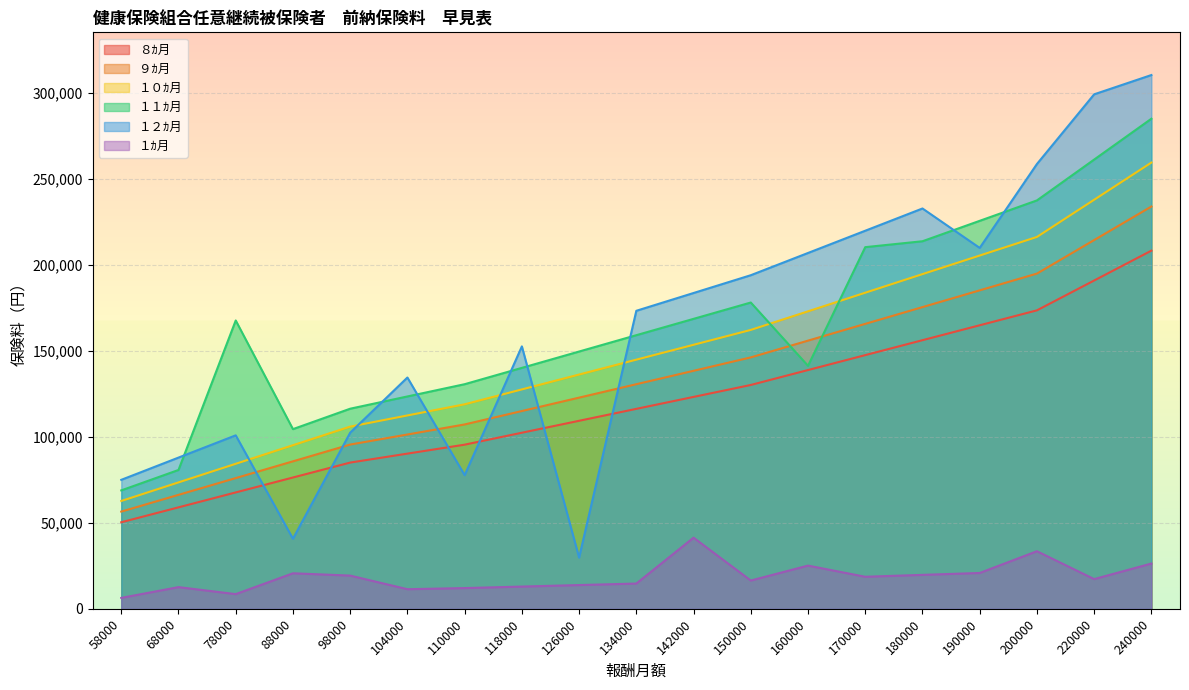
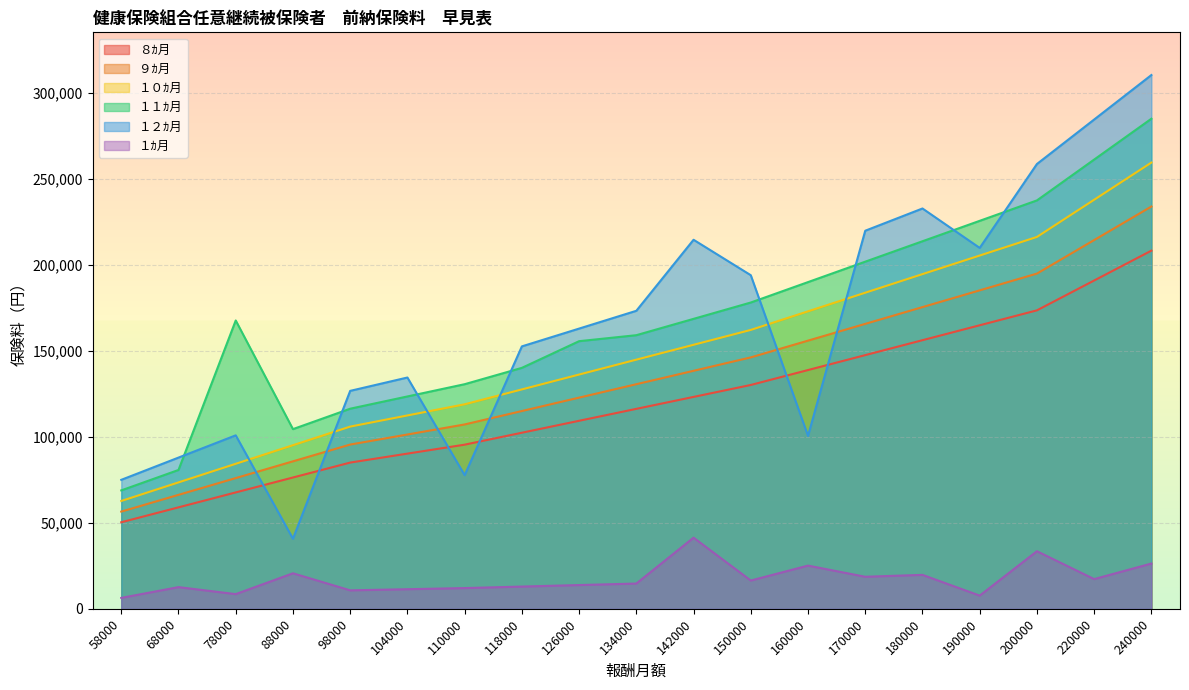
  {
    "１１ｶ月": {
      "58000": "69,000",
      "68000": "81,000",
      "78000": "168,000",
      "88000": "104,000",
      "98000": "116,000",
      "104000": "123,000",
      "110000": "131,000",
      "118000": "140,000",
-     "126000": "150,000",
+     "126000": "156,000",
      "134000": "159,000",
      "142000": "168,000",
      "150000": "178,000",
-     "160000": "141,000",
-     "170000": "210,000",
+     "160000": "190,000",
+     "170000": "202,000",
      "180000": "214,000",
      "190000": "225,000",
      "200000": "237,000",
      "220000": "261,000",
      "240000": "285,000"
    },
    "１２ｶ月": {
      "58000": "75,000",
      "68000": "88,000",
      "78000": "101,000",
      "88000": "41,000",
-     "98000": "102,000",
+     "98000": "127,000",
      "104000": "134,000",
      "110000": "78,000",
      "118000": "152,000",
-     "126000": "30,000",
+     "126000": "163,000",
      "134000": "173,000",
-     "142000": "184,000",
+     "142000": "214,000",
      "150000": "194,000",
-     "160000": "207,000",
+     "160000": "100,000",
      "170000": "220,000",
      "180000": "233,000",
      "190000": "210,000",
      "200000": "258,000",
-     "220000": "299,000",
+     "220000": "284,000",
      "240000": "310,000"
    },
    "１ｶ月": {
      "58000": "6,000",
      "68000": "13,000",
      "78000": "9,000",
      "88000": "21,000",
-     "98000": "19,000",
+     "98000": "11,000",
      "104000": "11,000",
      "110000": "12,000",
      "118000": "13,000",
      "126000": "14,000",
      "134000": "15,000",
      "142000": "41,000",
      "150000": "16,000",
      "160000": "25,000",
      "170000": "19,000",
      "180000": "20,000",
-     "190000": "21,000",
+     "190000": "8,000",
      "200000": "33,000",
      "220000": "17,000",
      "240000": "26,000"
    }
  }
